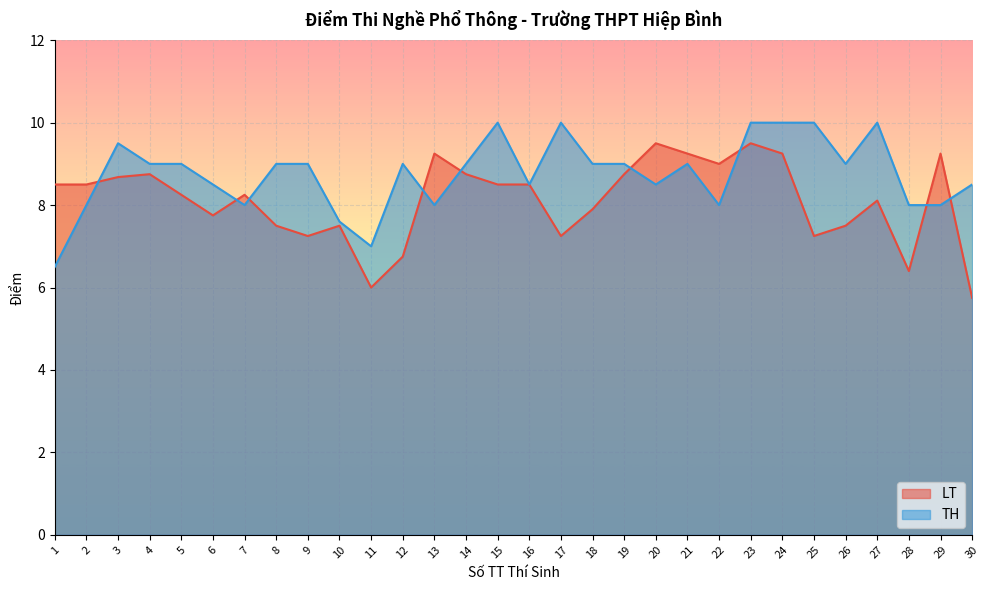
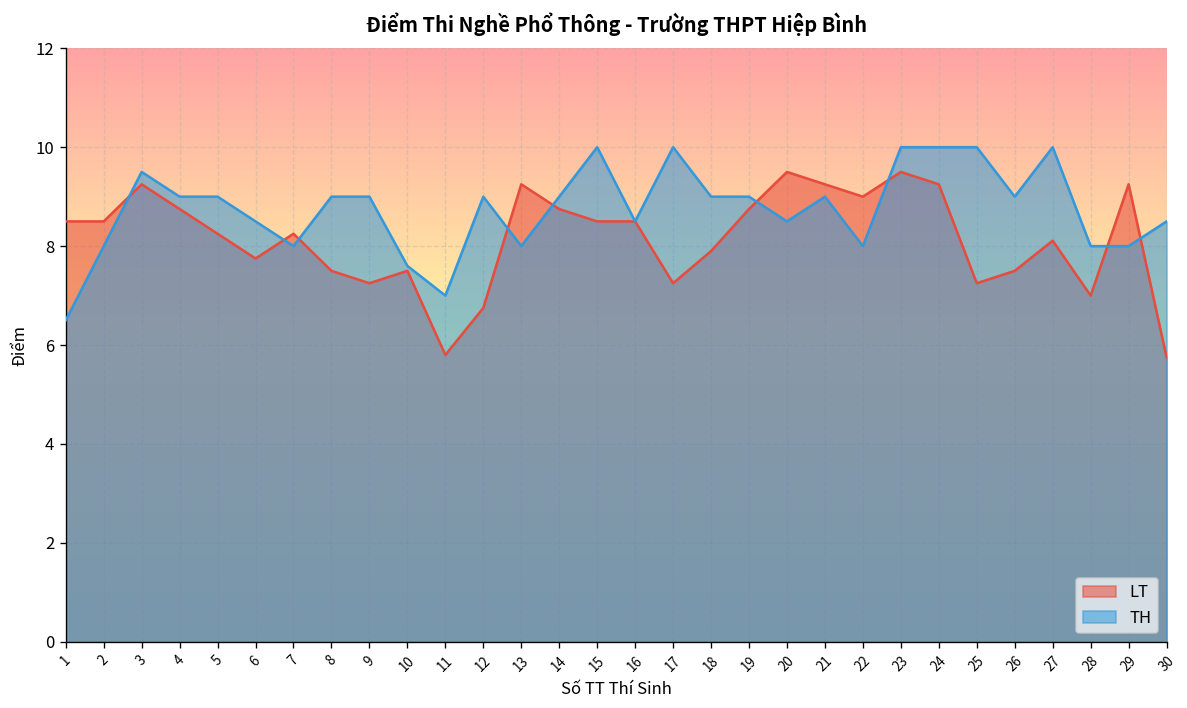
  {
    "LT": {
      "1": 8.5,
      "2": 8.5,
-     "3": 8.7,
+     "3": 9.3,
      "4": 8.8,
      "5": 8.3,
      "6": 7.8,
      "7": 8.3,
      "8": 7.5,
      "9": 7.3,
      "10": 7.5,
-     "11": 6.0,
+     "11": 5.8,
      "12": 6.8,
      "13": 9.3,
      "14": 8.8,
      "15": 8.5,
      "17": 7.3,
      "18": 7.9,
      "19": 8.8,
      "20": 9.5,
      "21": 9.3,
      "22": 9.0,
      "23": 9.5,
      "24": 9.3,
      "25": 7.3,
      "26": 7.5,
      "27": 8.1,
-     "28": 6.4,
+     "28": 7.0,
      "29": 9.3,
      "30": 5.8
    },
    "TH": {
      "1": 6.5,
      "2": 8.0,
      "3": 9.5,
      "4": 9.0,
      "5": 9.0,
      "6": 8.5,
      "7": 8.0,
      "8": 9.0,
      "9": 9.0,
      "10": 7.6,
      "11": 7.0,
      "12": 9.0,
      "13": 8.0,
      "14": 9.0,
      "15": 10.0,
      "17": 10.0,
      "18": 9.0,
      "19": 9.0,
      "20": 8.5,
      "21": 9.0,
      "22": 8.0,
      "23": 10.0,
      "24": 10.0,
      "25": 10.0,
      "26": 9.0,
      "27": 10.0,
      "28": 8.0,
      "29": 8.0,
      "30": 8.5
    }
  }
